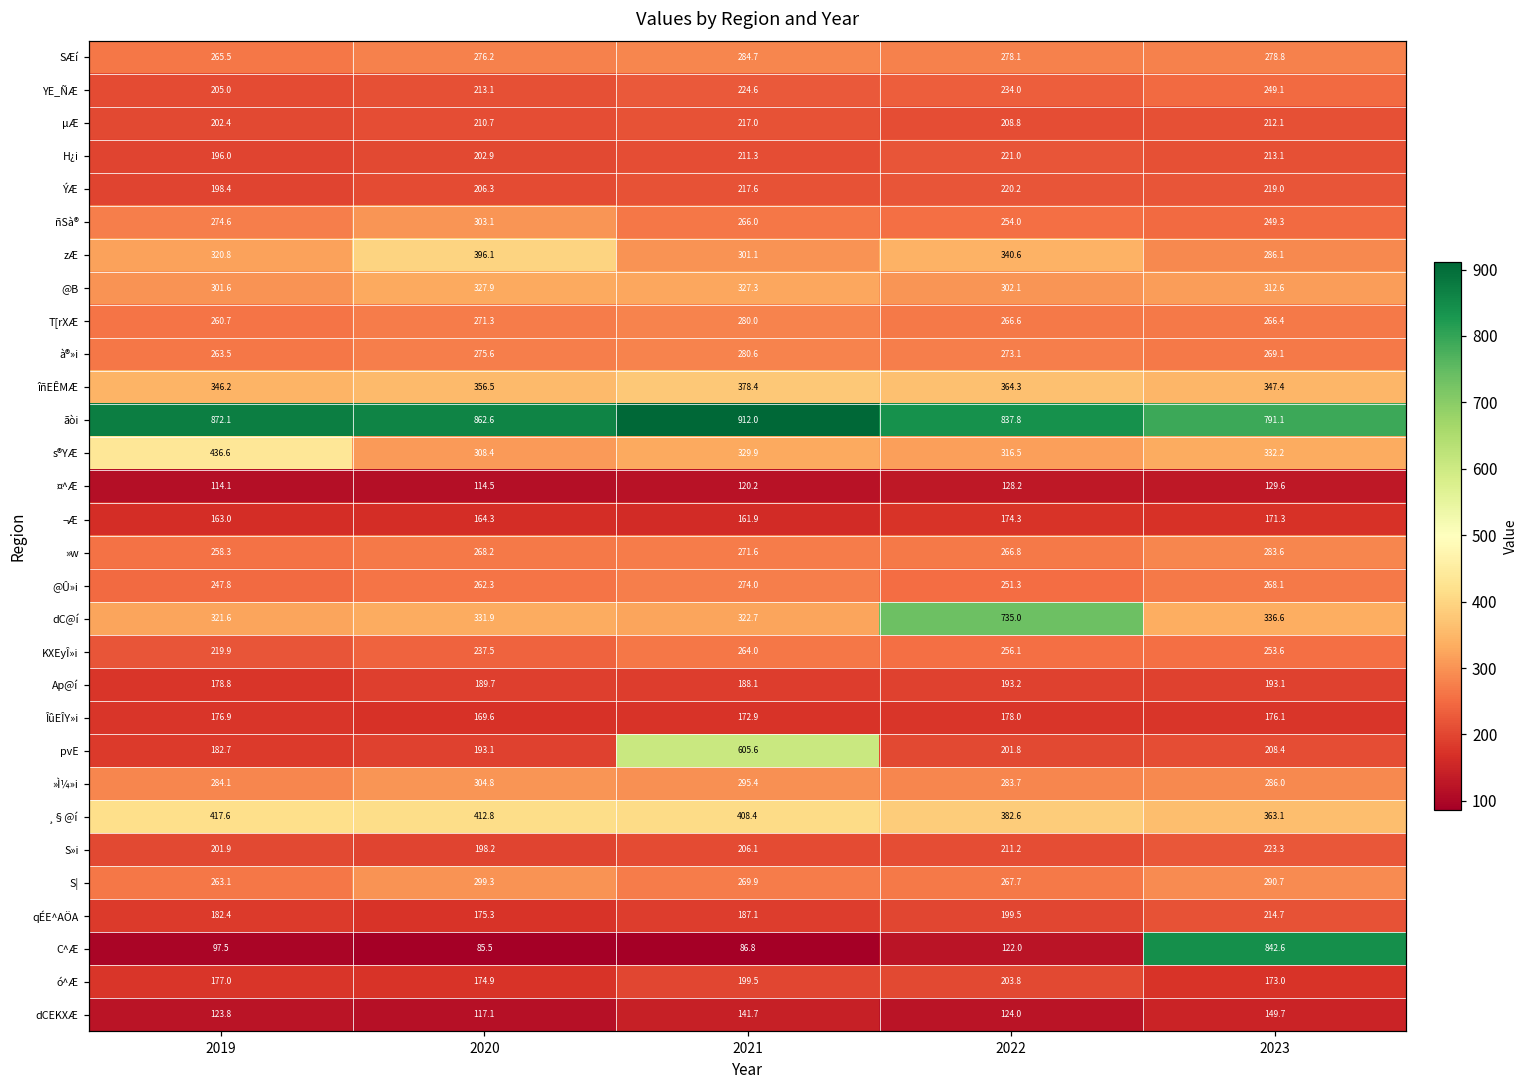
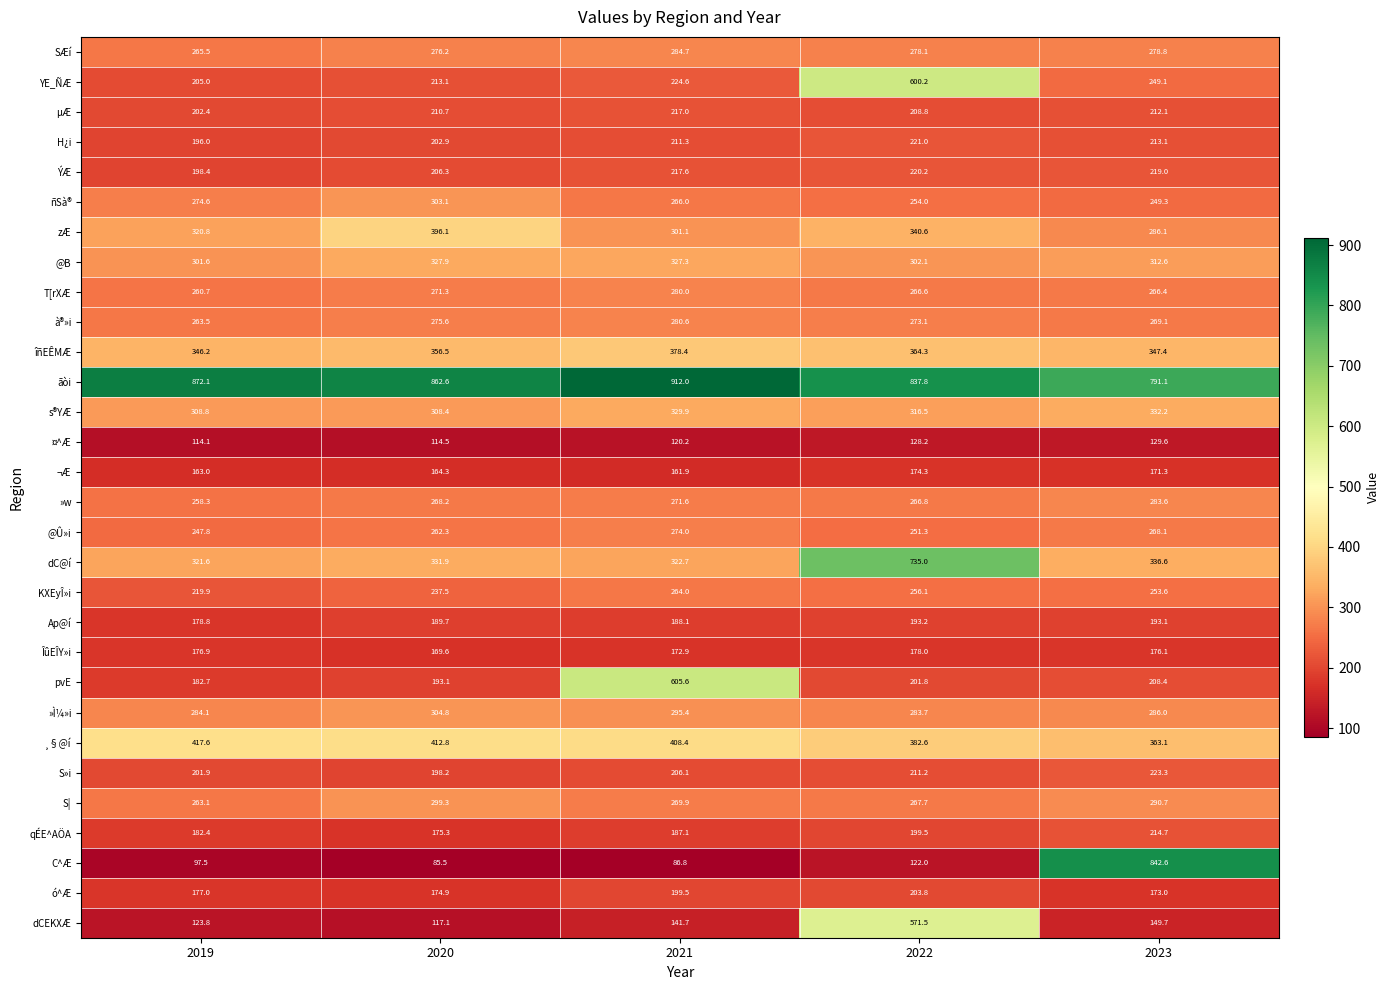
  {
    "SÆí": {
      "2019": 265.5,
      "2020": 276.2,
      "2021": 284.7,
      "2022": 278.1,
      "2023": 278.8
    },
    "YE_ÑÆ": {
      "2019": 205.0,
      "2020": 213.1,
      "2021": 224.6,
-     "2022": 234.0,
+     "2022": 600.2,
      "2023": 249.1
    },
    "µÆ": {
      "2019": 202.4,
      "2020": 210.7,
      "2021": 217.0,
      "2022": 208.8,
      "2023": 212.1
    },
    "H¿i": {
      "2019": 196.0,
      "2020": 202.9,
      "2021": 211.3,
      "2022": 221.0,
      "2023": 213.1
    },
    "ÝÆ": {
      "2019": 198.4,
      "2020": 206.3,
      "2021": 217.6,
      "2022": 220.2,
      "2023": 219.0
    },
    "ñSà®": {
      "2019": 274.6,
      "2020": 303.1,
      "2021": 266.0,
      "2022": 254.0,
      "2023": 249.3
    },
    "zÆ": {
      "2019": 320.8,
      "2020": 396.1,
      "2021": 301.1,
      "2022": 340.6,
      "2023": 286.1
    },
    "@B": {
      "2019": 301.6,
      "2020": 327.9,
      "2021": 327.3,
      "2022": 302.1,
      "2023": 312.6
    },
    "T[rXÆ": {
      "2019": 260.7,
      "2020": 271.3,
      "2021": 280.0,
      "2022": 266.6,
      "2023": 266.4
    },
    "à®»i": {
      "2019": 263.5,
      "2020": 275.6,
      "2021": 280.6,
      "2022": 273.1,
      "2023": 269.1
    },
    "îñEÊMÆ": {
      "2019": 346.2,
      "2020": 356.5,
      "2021": 378.4,
      "2022": 364.3,
      "2023": 347.4
    },
    "ãòi": {
      "2019": 872.1,
      "2020": 862.6,
      "2021": 912.0,
      "2022": 837.8,
      "2023": 791.1
    },
    "s®YÆ": {
-     "2019": 436.6,
+     "2019": 308.8,
      "2020": 308.4,
      "2021": 329.9,
      "2022": 316.5,
      "2023": 332.2
    },
    "¤^Æ": {
      "2019": 114.1,
      "2020": 114.5,
      "2021": 120.2,
      "2022": 128.2,
      "2023": 129.6
    },
    "¬Æ": {
      "2019": 163.0,
      "2020": 164.3,
      "2021": 161.9,
      "2022": 174.3,
      "2023": 171.3
    },
    "»w": {
      "2019": 258.3,
      "2020": 268.2,
      "2021": 271.6,
      "2022": 266.8,
      "2023": 283.6
    },
    "@Û»i": {
      "2019": 247.8,
      "2020": 262.3,
      "2021": 274.0,
      "2022": 251.3,
      "2023": 268.1
    },
    "dC@í": {
      "2019": 321.6,
      "2020": 331.9,
      "2021": 322.7,
      "2022": 735.0,
      "2023": 336.6
    },
    "KXEyÎ»i": {
      "2019": 219.9,
      "2020": 237.5,
      "2021": 264.0,
      "2022": 256.1,
      "2023": 253.6
    },
    "Ap@í": {
      "2019": 178.8,
      "2020": 189.7,
      "2021": 188.1,
      "2022": 193.2,
      "2023": 193.1
    },
    "ÎûEÎY»i": {
      "2019": 176.9,
      "2020": 169.6,
      "2021": 172.9,
      "2022": 178.0,
      "2023": 176.1
    },
    "pvE": {
      "2019": 182.7,
      "2020": 193.1,
      "2021": 605.6,
      "2022": 201.8,
      "2023": 208.4
    },
    "»Ì¼»i": {
      "2019": 284.1,
      "2020": 304.8,
      "2021": 295.4,
      "2022": 283.7,
      "2023": 286.0
    },
    "¸§@í": {
      "2019": 417.6,
      "2020": 412.8,
      "2021": 408.4,
      "2022": 382.6,
      "2023": 363.1
    },
    "S»i": {
      "2019": 201.9,
      "2020": 198.2,
      "2021": 206.1,
      "2022": 211.2,
      "2023": 223.3
    },
    "S|": {
      "2019": 263.1,
      "2020": 299.3,
      "2021": 269.9,
      "2022": 267.7,
      "2023": 290.7
    },
    "qÉE^AÖA": {
      "2019": 182.4,
      "2020": 175.3,
      "2021": 187.1,
      "2022": 199.5,
      "2023": 214.7
    },
    "C^Æ": {
      "2019": 97.5,
      "2020": 85.5,
      "2021": 86.8,
      "2022": 122.0,
      "2023": 842.6
    },
    "ó^Æ": {
      "2019": 177.0,
      "2020": 174.9,
      "2021": 199.5,
      "2022": 203.8,
      "2023": 173.0
    },
    "dCEKXÆ": {
      "2019": 123.8,
      "2020": 117.1,
      "2021": 141.7,
-     "2022": 124.0,
+     "2022": 571.5,
      "2023": 149.7
    }
  }
